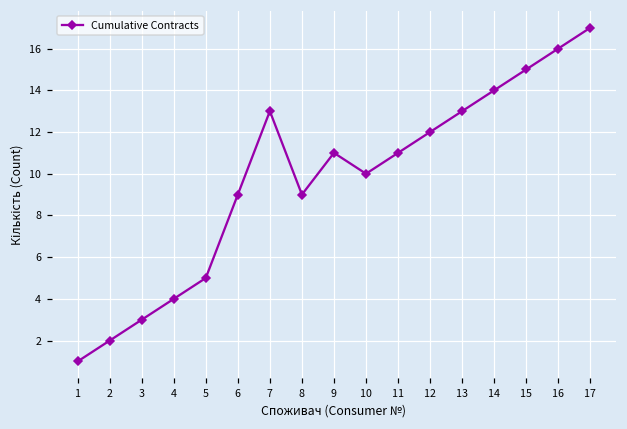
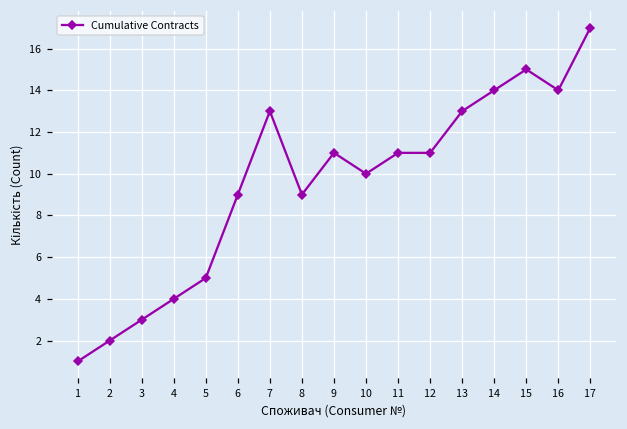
  {
    "1": 1,
    "2": 2,
    "3": 3,
    "4": 4,
    "5": 5,
    "6": 9,
    "7": 13,
    "8": 9,
    "9": 11,
    "10": 10,
    "11": 11,
-   "12": 12,
+   "12": 11,
    "13": 13,
    "14": 14,
    "15": 15,
-   "16": 16,
+   "16": 14,
    "17": 17
  }
